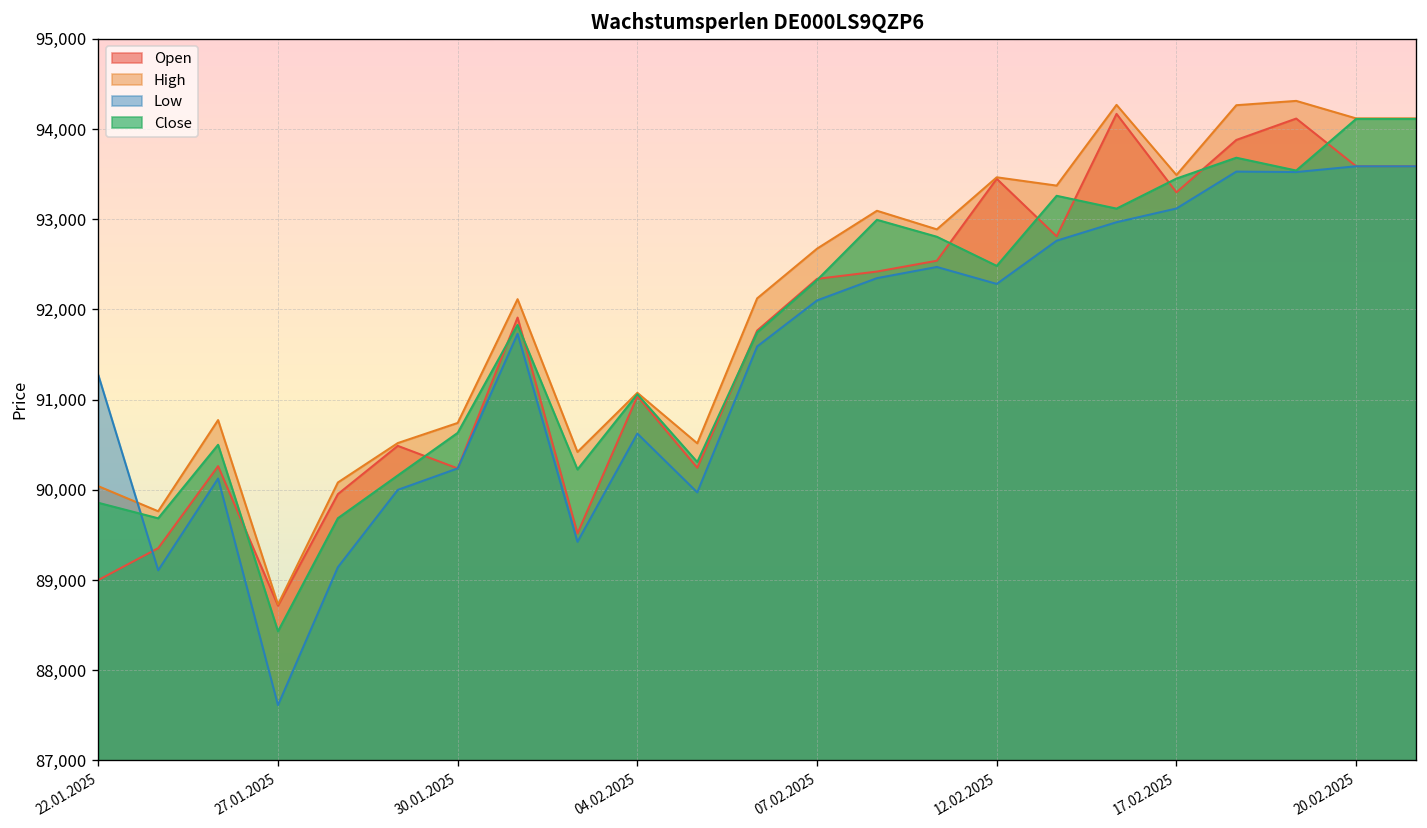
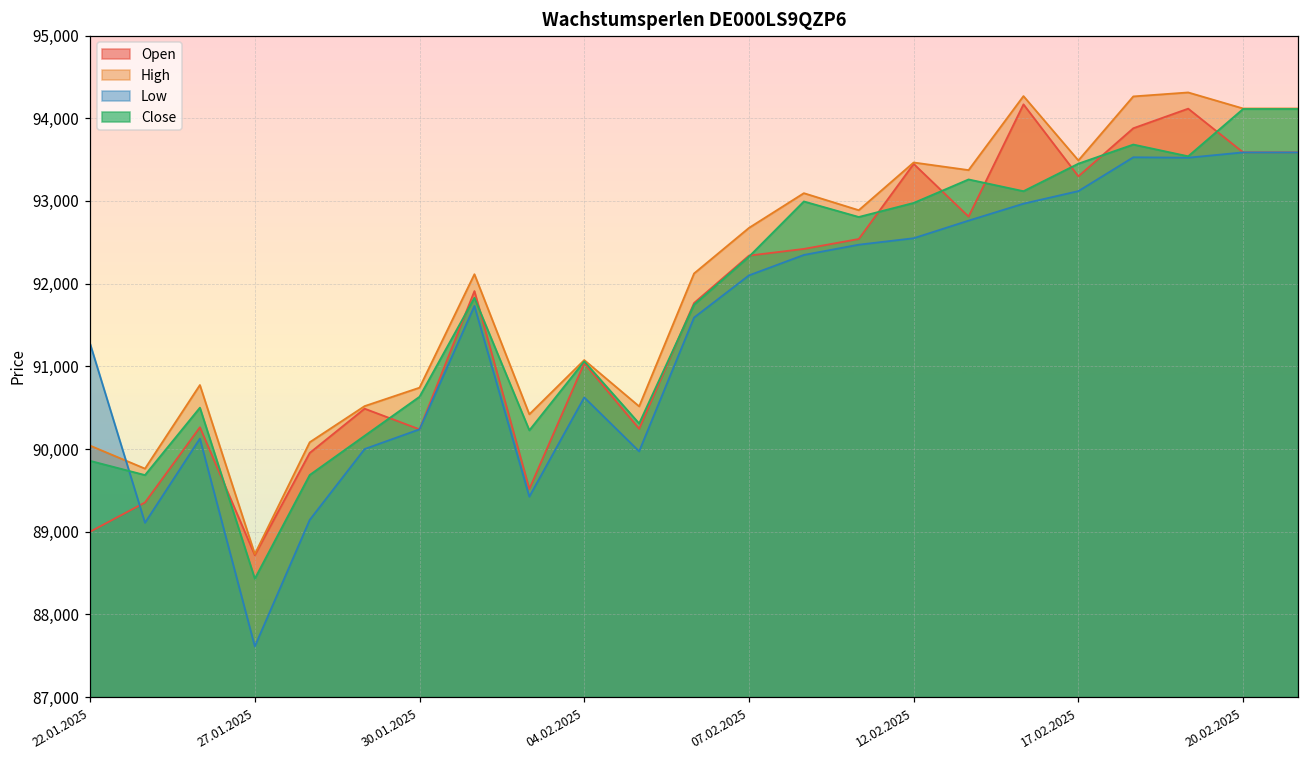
  {
    "Low": {
      "22.01.2025": "91,300",
      "27.01.2025": "87,600",
      "04.02.2025": "90,600",
      "07.02.2025": "92,100",
-     "12.02.2025": "92,300",
+     "12.02.2025": "92,500",
      "17.02.2025": "93,100"
    },
    "Close": {
      "22.01.2025": "89,900",
      "27.01.2025": "88,400",
      "30.01.2025": "90,600",
-     "12.02.2025": "92,500",
+     "12.02.2025": "93,000",
      "17.02.2025": "93,500"
    }
  }
